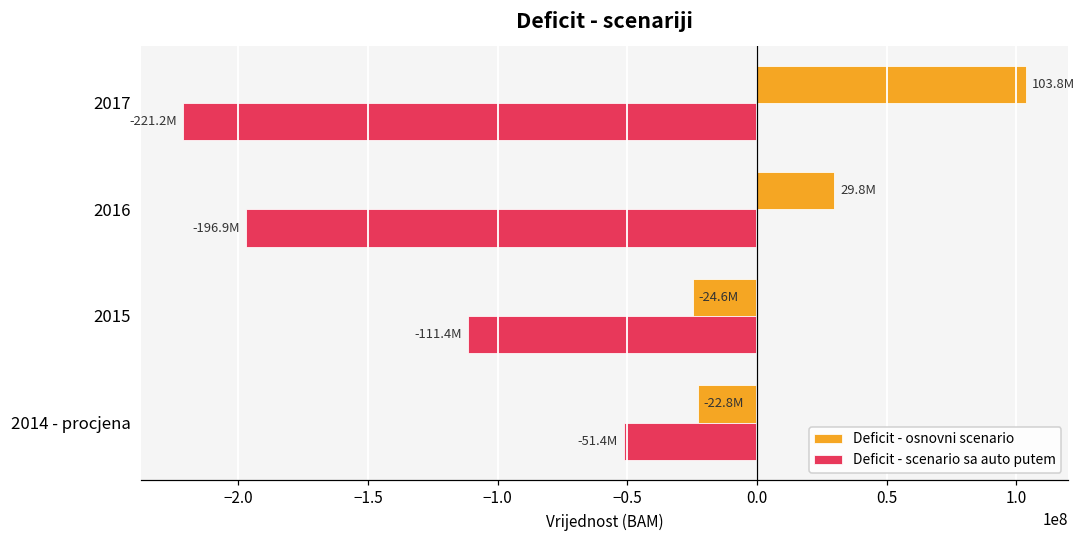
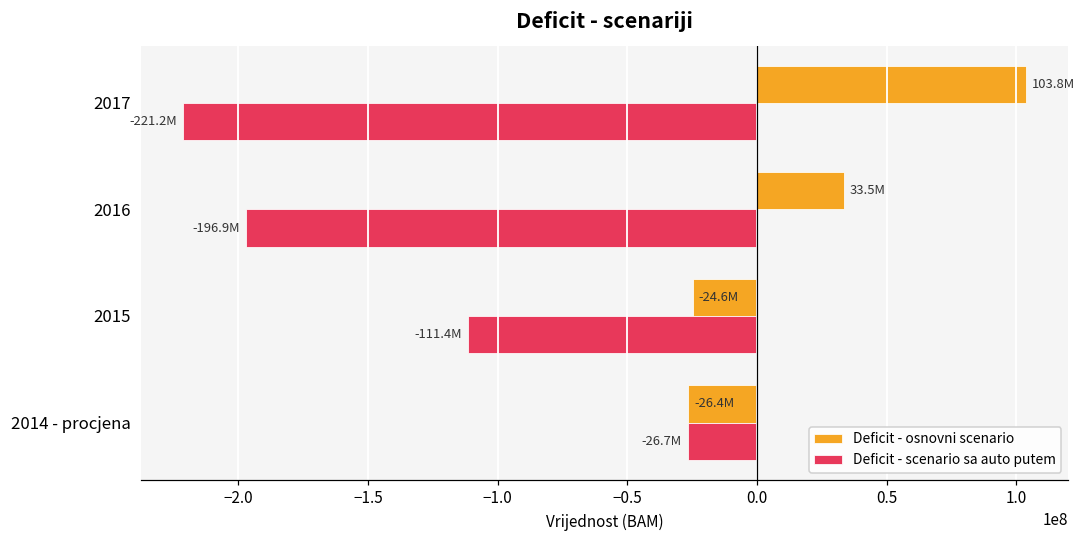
  {
    "Deficit - osnovni scenario": {
      "2017": "103.8M",
-     "2016": "29.8M",
+     "2016": "33.5M",
      "2015": "-24.6M",
-     "2014 - procjena": "-22.8M"
+     "2014 - procjena": "-26.4M"
    },
    "Deficit - scenario sa auto putem": {
      "2017": "-221.2M",
      "2016": "-196.9M",
      "2015": "-111.4M",
-     "2014 - procjena": "-51.4M"
+     "2014 - procjena": "-26.7M"
    }
  }
